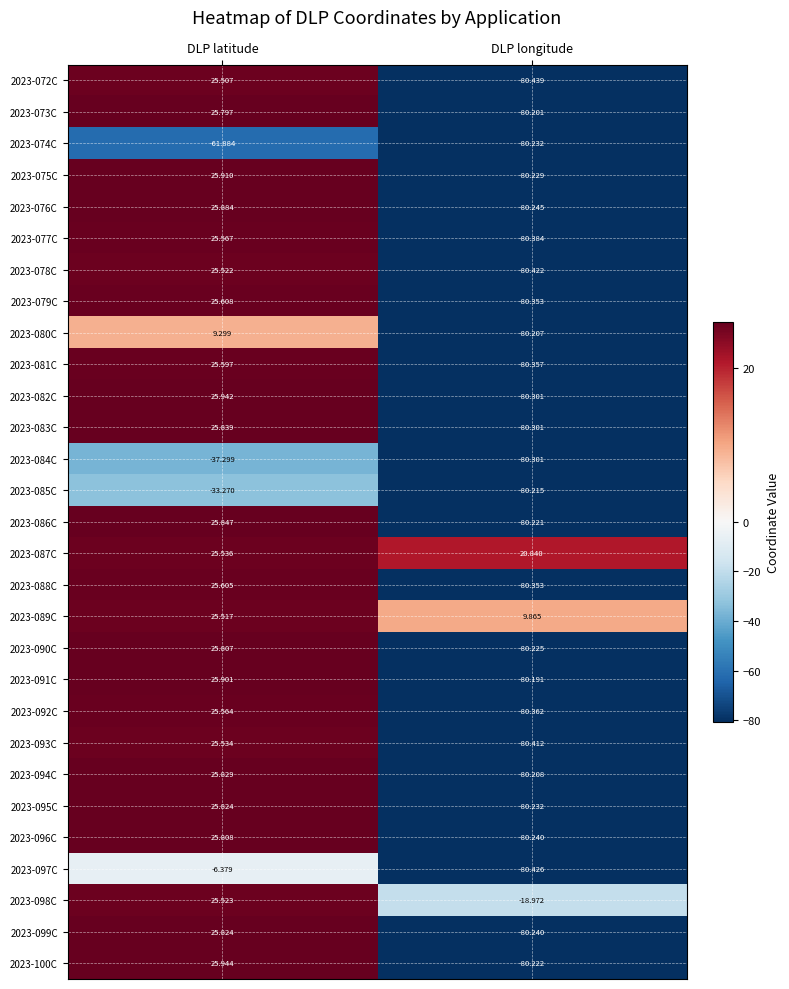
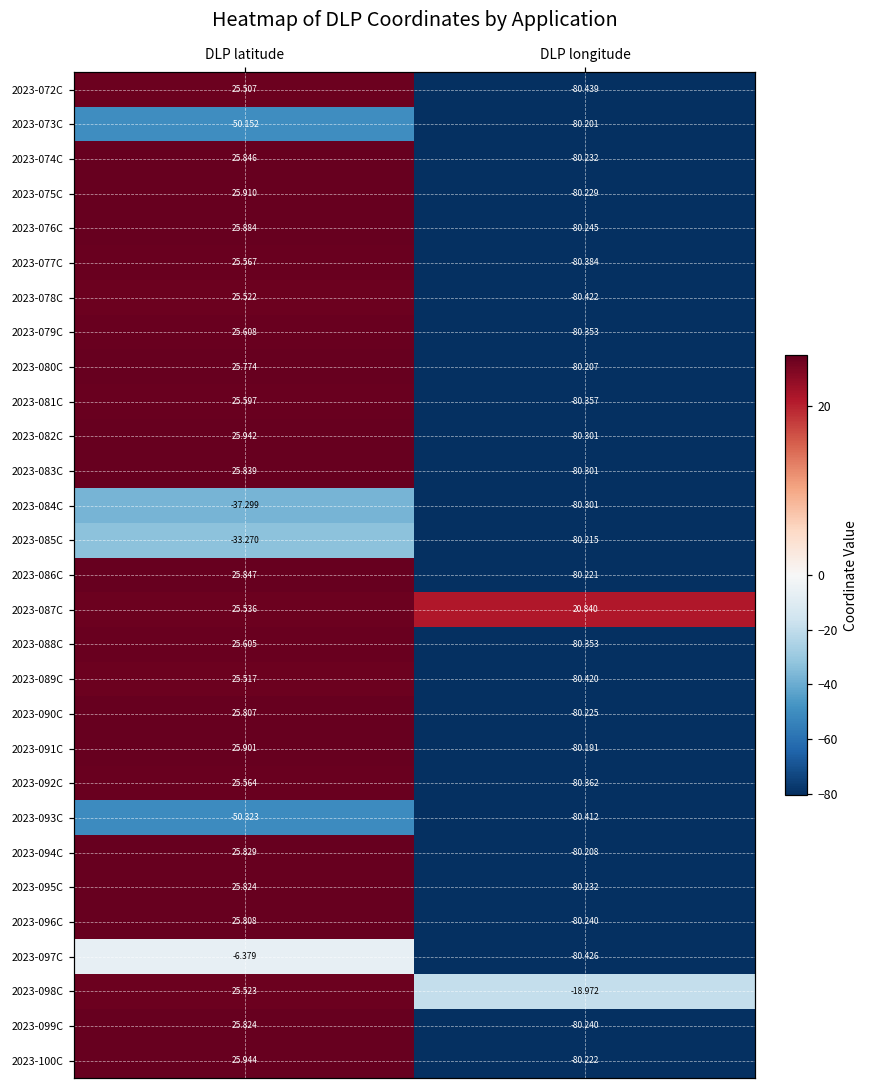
  {
    "2023-072C": {
      "DLP latitude": 25.507,
      "DLP longitude": -80.439
    },
    "2023-073C": {
-     "DLP latitude": 25.797,
+     "DLP latitude": -50.152,
      "DLP longitude": -80.201
    },
    "2023-074C": {
-     "DLP latitude": -61.884,
+     "DLP latitude": 25.846,
      "DLP longitude": -80.232
    },
    "2023-075C": {
      "DLP latitude": 25.910,
      "DLP longitude": -80.229
    },
    "2023-076C": {
      "DLP latitude": 25.884,
      "DLP longitude": -80.245
    },
    "2023-077C": {
      "DLP latitude": 25.567,
      "DLP longitude": -80.384
    },
    "2023-078C": {
      "DLP latitude": 25.522,
      "DLP longitude": -80.422
    },
    "2023-079C": {
      "DLP latitude": 25.608,
      "DLP longitude": -80.353
    },
    "2023-080C": {
-     "DLP latitude": 9.299,
+     "DLP latitude": 25.774,
      "DLP longitude": -80.207
    },
    "2023-081C": {
      "DLP latitude": 25.597,
      "DLP longitude": -80.357
    },
    "2023-082C": {
      "DLP latitude": 25.942,
      "DLP longitude": -80.301
    },
    "2023-083C": {
      "DLP latitude": 25.839,
      "DLP longitude": -80.301
    },
    "2023-084C": {
      "DLP latitude": -37.299,
      "DLP longitude": -80.301
    },
    "2023-085C": {
      "DLP latitude": -33.270,
      "DLP longitude": -80.215
    },
    "2023-086C": {
      "DLP latitude": 25.847,
      "DLP longitude": -80.221
    },
    "2023-087C": {
      "DLP latitude": 25.536,
      "DLP longitude": 20.840
    },
    "2023-088C": {
      "DLP latitude": 25.605,
      "DLP longitude": -80.353
    },
    "2023-089C": {
      "DLP latitude": 25.517,
-     "DLP longitude": 9.865
+     "DLP longitude": -80.420
    },
    "2023-090C": {
      "DLP latitude": 25.807,
      "DLP longitude": -80.225
    },
    "2023-091C": {
      "DLP latitude": 25.901,
      "DLP longitude": -80.191
    },
    "2023-092C": {
      "DLP latitude": 25.564,
      "DLP longitude": -80.362
    },
    "2023-093C": {
-     "DLP latitude": 25.534,
+     "DLP latitude": -50.323,
      "DLP longitude": -80.412
    },
    "2023-094C": {
      "DLP latitude": 25.829,
      "DLP longitude": -80.208
    },
    "2023-095C": {
      "DLP latitude": 25.824,
      "DLP longitude": -80.232
    },
    "2023-096C": {
      "DLP latitude": 25.808,
      "DLP longitude": -80.240
    },
    "2023-097C": {
      "DLP latitude": -6.379,
      "DLP longitude": -80.426
    },
    "2023-098C": {
      "DLP latitude": 25.523,
      "DLP longitude": -18.972
    },
    "2023-099C": {
      "DLP latitude": 25.824,
      "DLP longitude": -80.240
    },
    "2023-100C": {
      "DLP latitude": 25.944,
      "DLP longitude": -80.222
    }
  }
